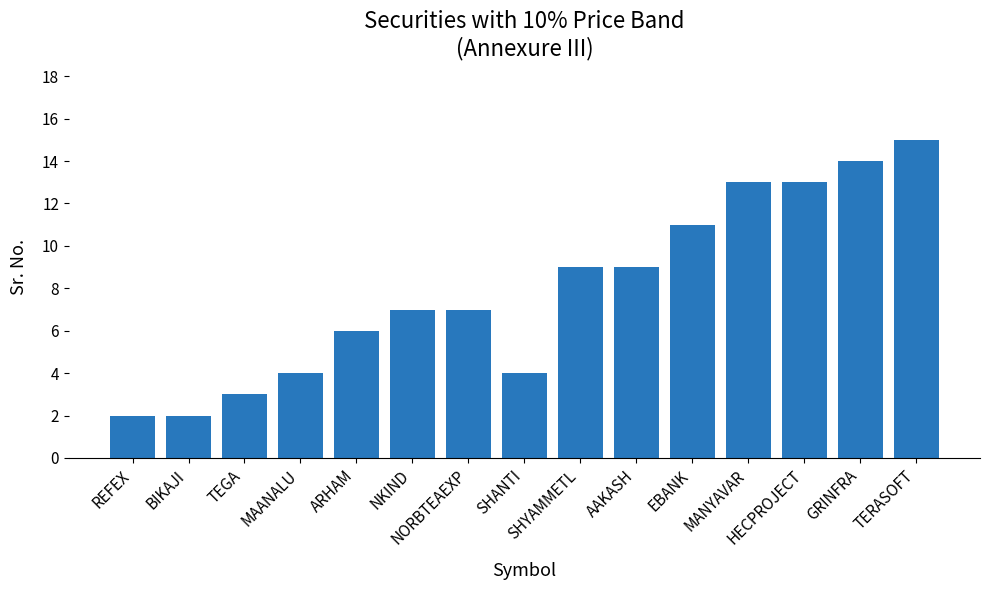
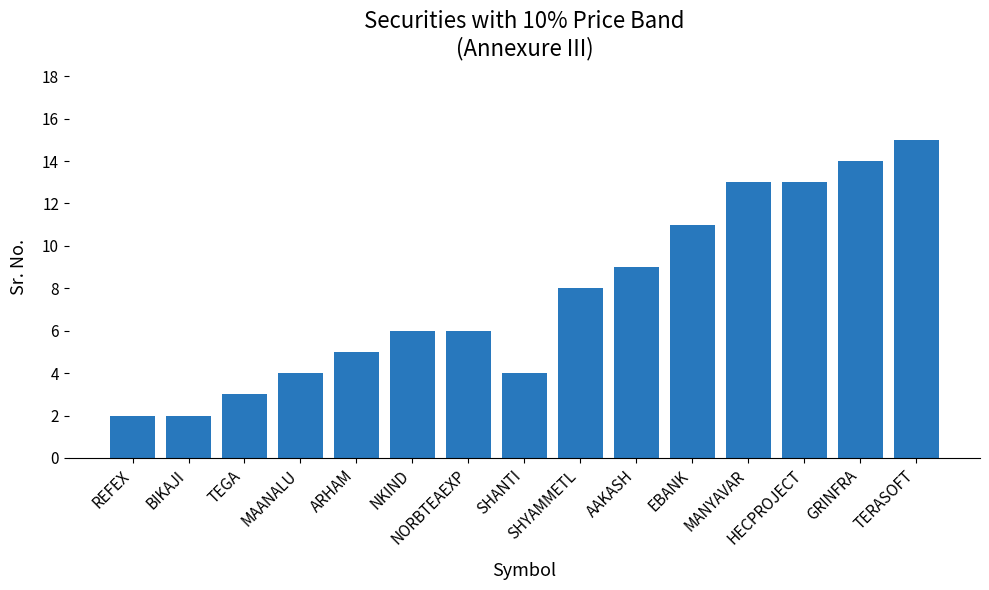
  {
    "REFEX": 2,
    "BIKAJI": 2,
    "TEGA": 3,
    "MAANALU": 4,
-   "ARHAM": 6,
-   "NKIND": 7,
-   "NORBTEAEXP": 7,
+   "ARHAM": 5,
+   "NKIND": 6,
+   "NORBTEAEXP": 6,
    "SHANTI": 4,
-   "SHYAMMETL": 9,
+   "SHYAMMETL": 8,
    "AAKASH": 9,
    "EBANK": 11,
    "MANYAVAR": 13,
    "HECPROJECT": 13,
    "GRINFRA": 14,
    "TERASOFT": 15
  }
